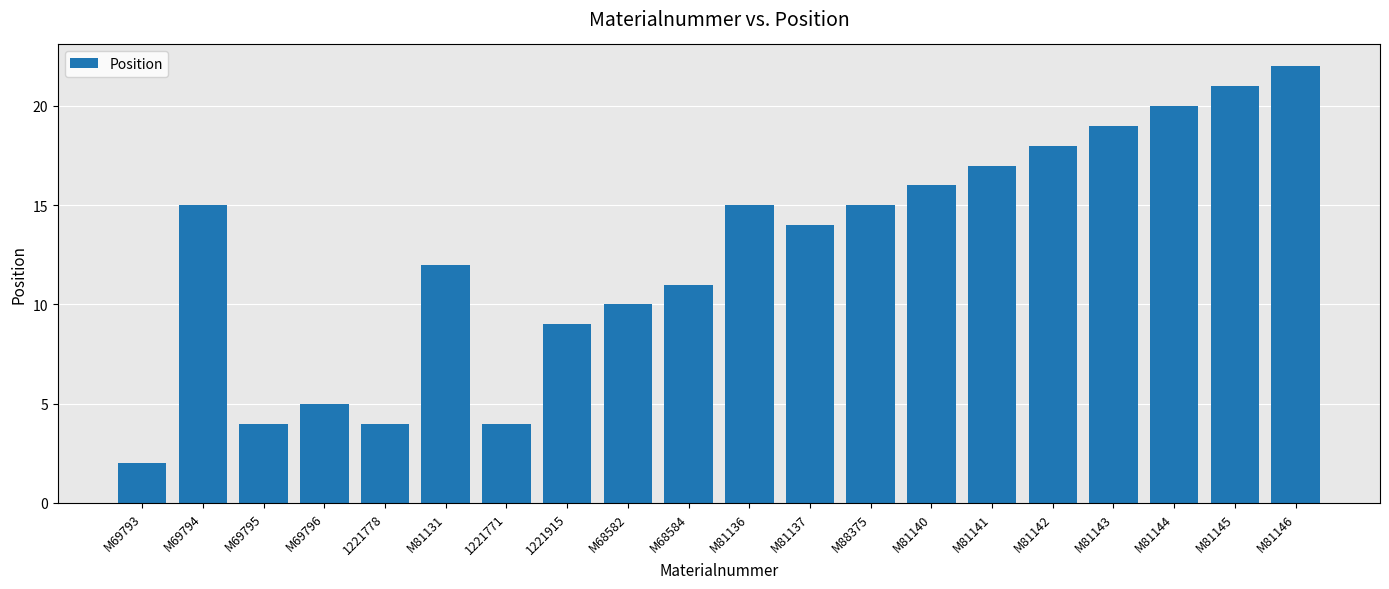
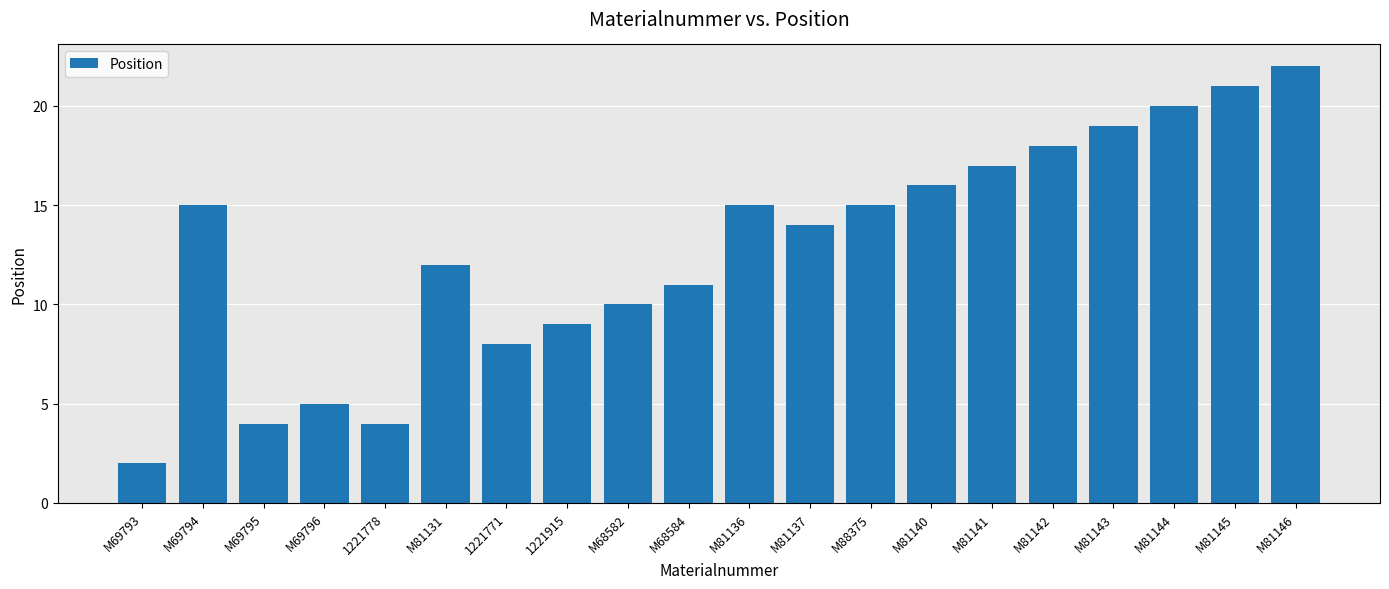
  {
    "M69793": 2,
    "M69794": 15,
    "M69795": 4,
    "M69796": 5,
    "1221778": 4,
    "M81131": 12,
-   "1221771": 4,
+   "1221771": 8,
    "1221915": 9,
    "M68582": 10,
    "M68584": 11,
    "M81136": 15,
    "M81137": 14,
    "M88375": 15,
    "M81140": 16,
    "M81141": 17,
    "M81142": 18,
    "M81143": 19,
    "M81144": 20,
    "M81145": 21,
    "M81146": 22
  }
